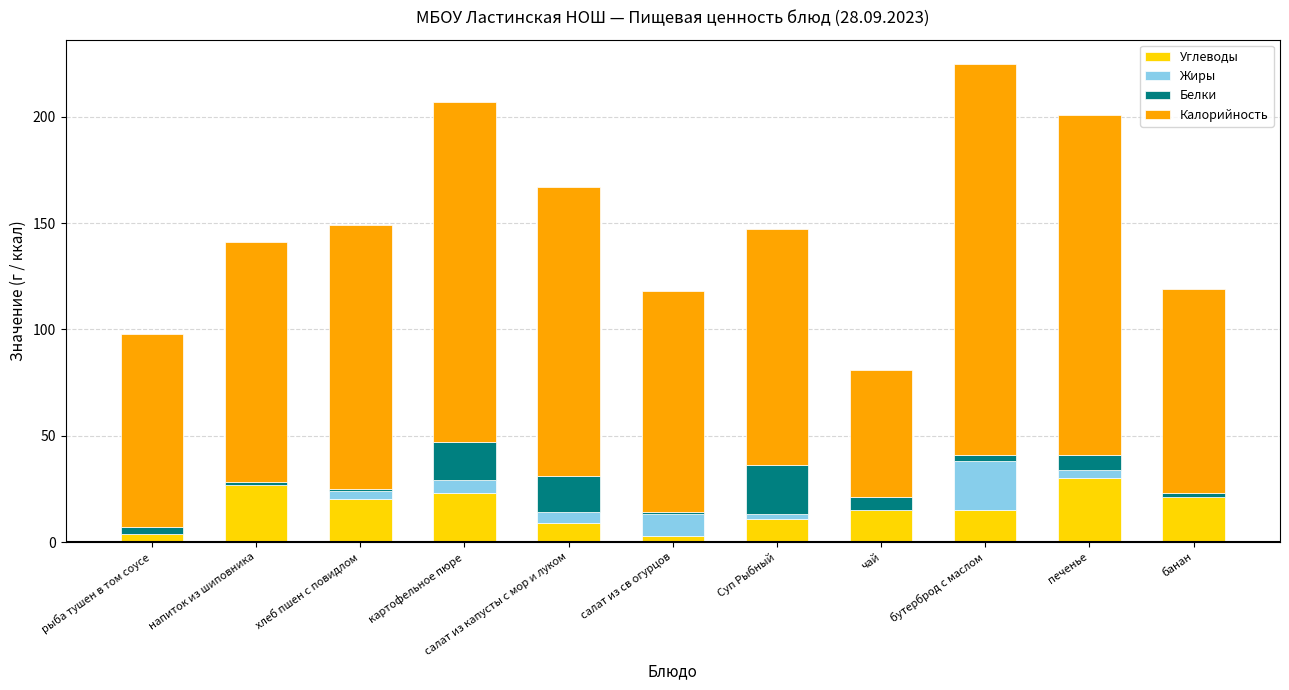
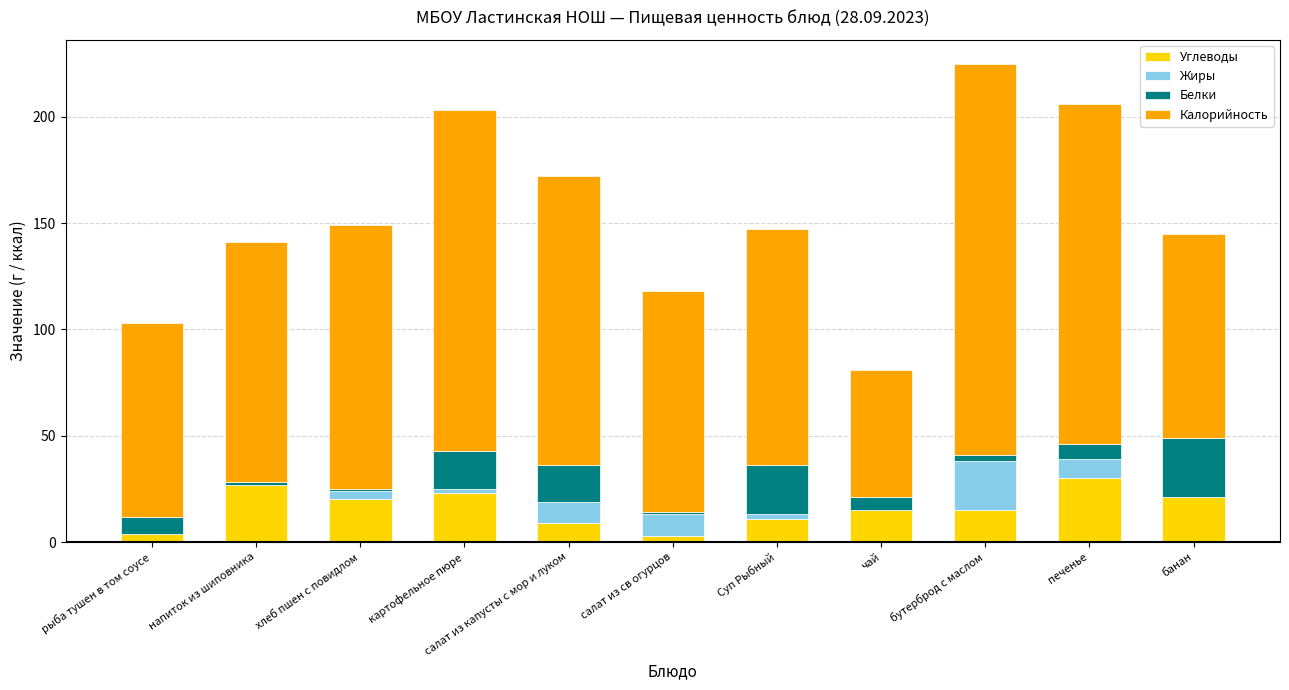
  {
    "Жиры": {
      "рыба тушен в том соусе": 0,
      "напиток из шиповника": 0,
      "хлеб пшен с повидлом": 4,
-     "картофельное пюре": 6,
-     "салат из капусты с мор и луком": 5,
+     "картофельное пюре": 2,
+     "салат из капусты с мор и луком": 10,
      "салат из св огурцов": 10,
      "Суп Рыбный": 2,
      "чай": 0,
      "бутерброд с маслом": 23,
-     "печенье": 4,
+     "печенье": 9,
      "банан": 0
    },
    "Белки": {
-     "рыба тушен в том соусе": 3,
+     "рыба тушен в том соусе": 8,
      "картофельное пюре": 18,
      "салат из капусты с мор и луком": 17,
      "Суп Рыбный": 23,
      "чай": 6,
      "бутерброд с маслом": 3,
      "печенье": 7,
-     "банан": 2
+     "банан": 28
    }
  }
